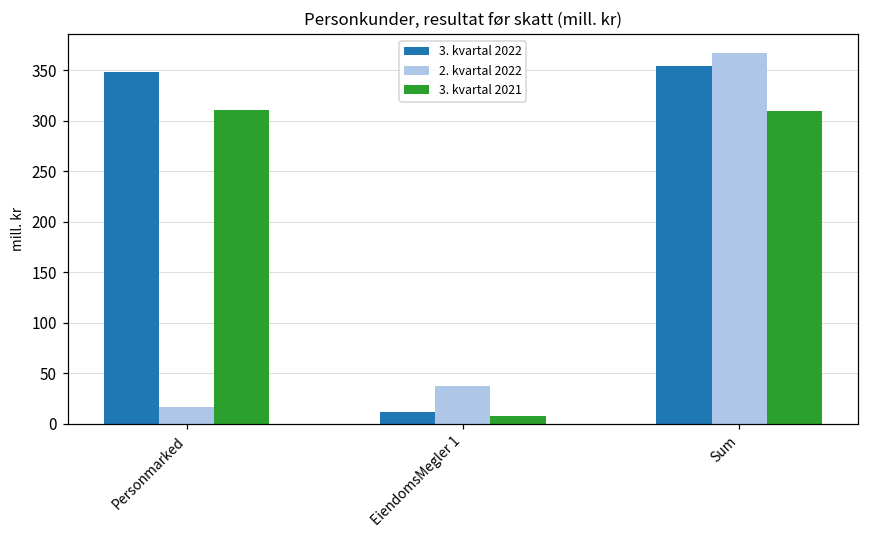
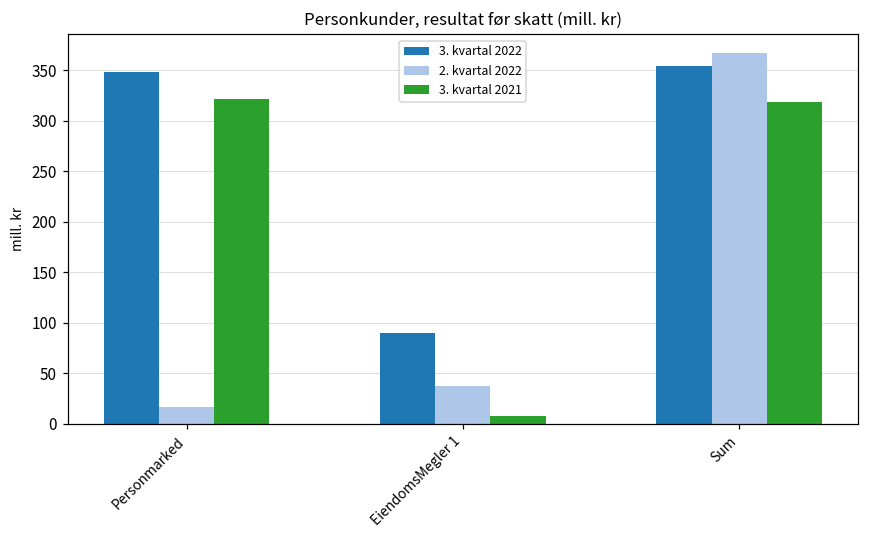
  {
    "3. kvartal 2022": {
      "Personmarked": 350,
-     "EiendomsMegler 1": 10,
+     "EiendomsMegler 1": 90,
      "Sum": 350
    },
    "2. kvartal 2022": {
      "Personmarked": 20,
      "EiendomsMegler 1": 40,
      "Sum": 370
    },
    "3. kvartal 2021": {
-     "Personmarked": 310,
+     "Personmarked": 320,
      "EiendomsMegler 1": 10,
-     "Sum": 310
+     "Sum": 320
    }
  }
